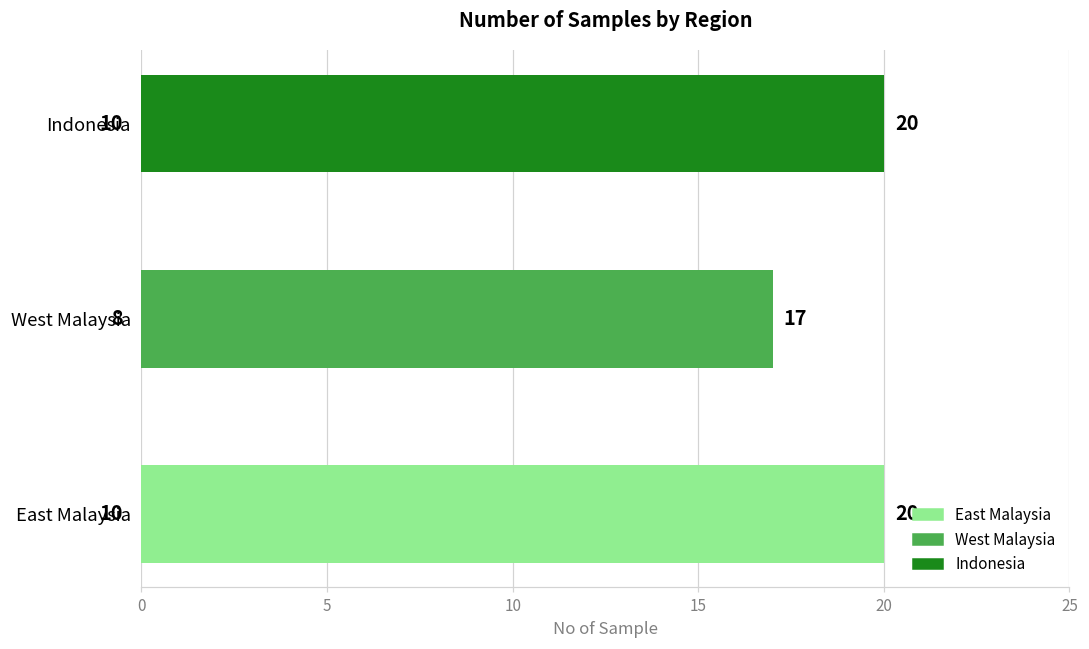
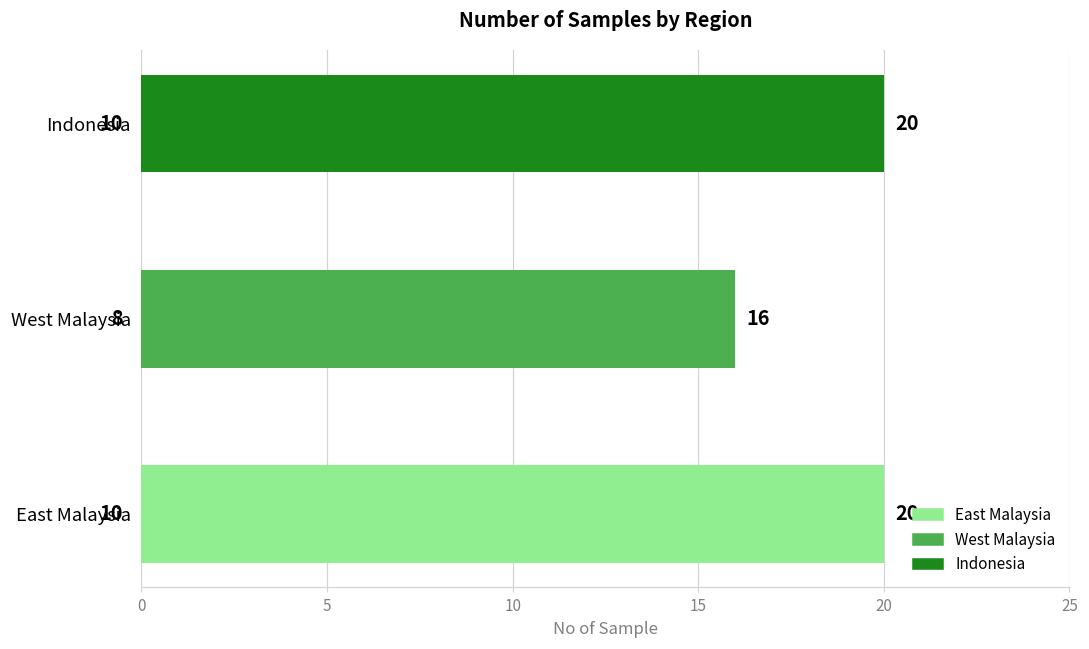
  {
    "Indonesia": 20,
-   "West Malaysia": 17,
+   "West Malaysia": 16,
    "East Malaysia": 20
  }
